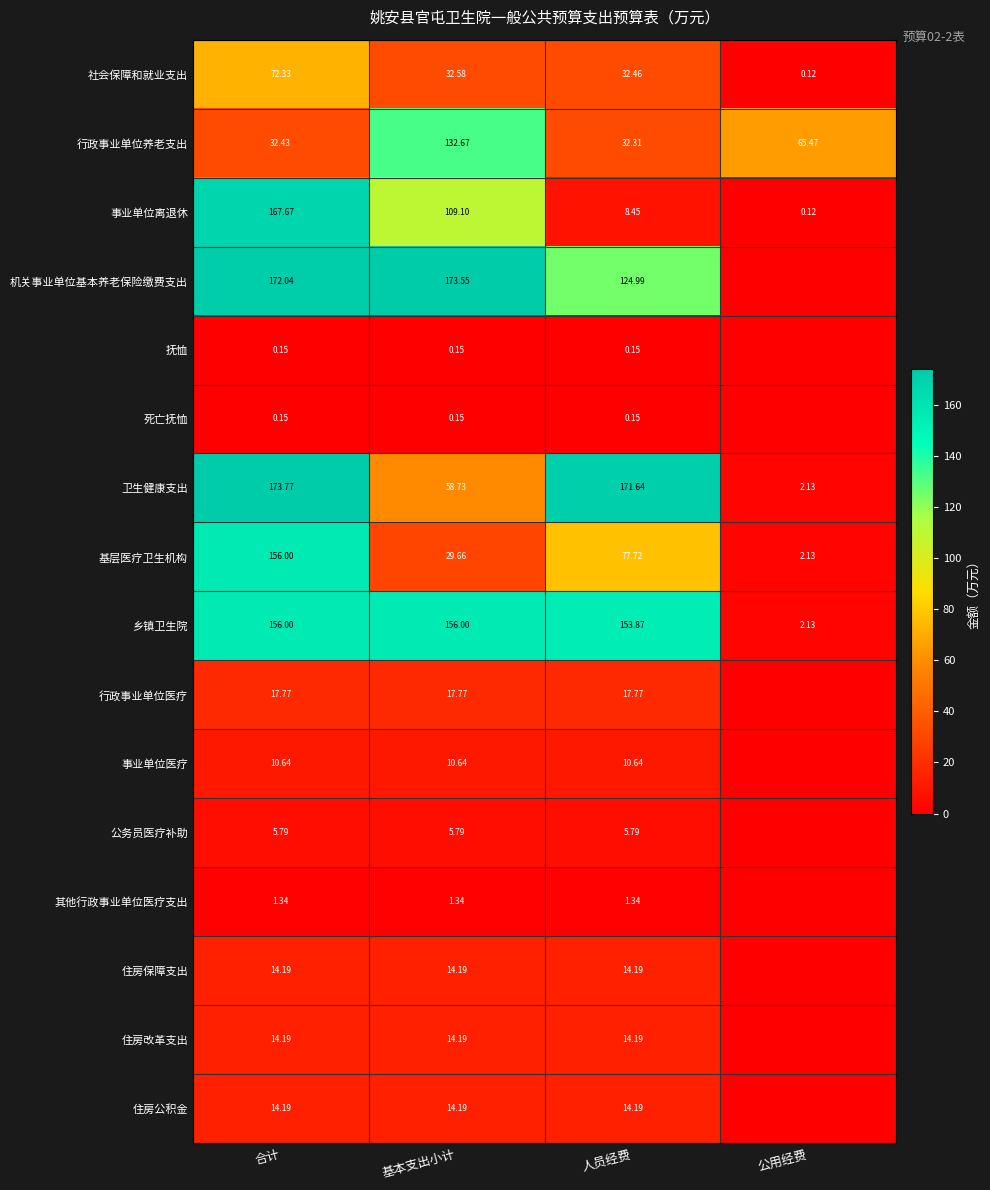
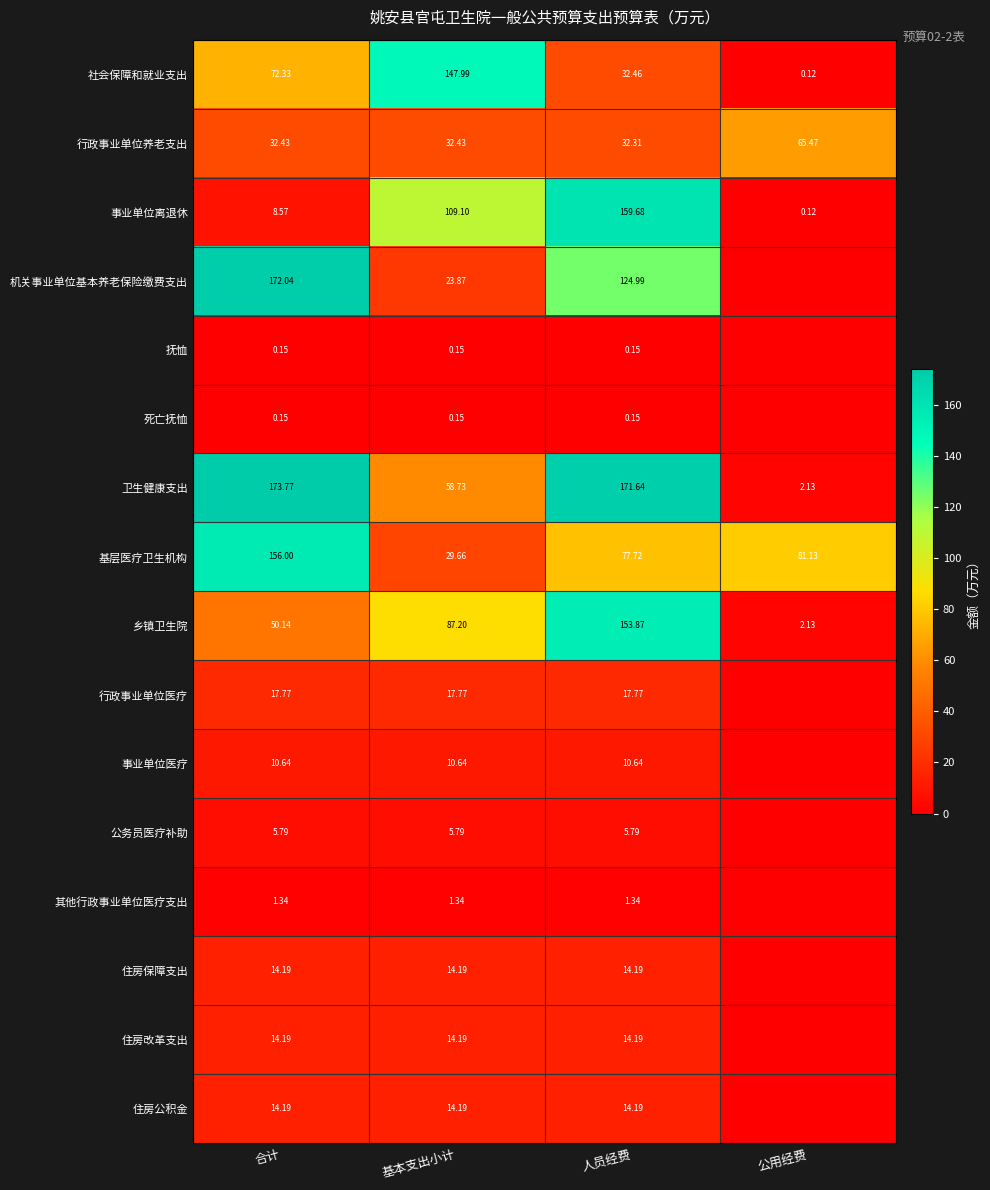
  {
    "社会保障和就业支出": {
      "合计": 72.33,
-     "基本支出小计": 32.58,
+     "基本支出小计": 147.99,
      "人员经费": 32.46,
      "公用经费": 0.12
    },
    "行政事业单位养老支出": {
      "合计": 32.43,
-     "基本支出小计": 132.67,
+     "基本支出小计": 32.43,
      "人员经费": 32.31,
      "公用经费": 65.47
    },
    "事业单位离退休": {
-     "合计": 167.67,
+     "合计": 8.57,
      "基本支出小计": 109.10,
-     "人员经费": 8.45,
+     "人员经费": 159.68,
      "公用经费": 0.12
    },
    "机关事业单位基本养老保险缴费支出": {
      "合计": 172.04,
-     "基本支出小计": 173.55,
+     "基本支出小计": 23.87,
      "人员经费": 124.99
    },
    "抚恤": {
      "合计": 0.15,
      "基本支出小计": 0.15,
      "人员经费": 0.15
    },
    "死亡抚恤": {
      "合计": 0.15,
      "基本支出小计": 0.15,
      "人员经费": 0.15
    },
    "卫生健康支出": {
      "合计": 173.77,
      "基本支出小计": 58.73,
      "人员经费": 171.64,
      "公用经费": 2.13
    },
    "基层医疗卫生机构": {
      "合计": 156.00,
      "基本支出小计": 29.66,
      "人员经费": 77.72,
-     "公用经费": 2.13
+     "公用经费": 81.13
    },
    "乡镇卫生院": {
-     "合计": 156.00,
-     "基本支出小计": 156.00,
+     "合计": 50.14,
+     "基本支出小计": 87.20,
      "人员经费": 153.87,
      "公用经费": 2.13
    },
    "行政事业单位医疗": {
      "合计": 17.77,
      "基本支出小计": 17.77,
      "人员经费": 17.77
    },
    "事业单位医疗": {
      "合计": 10.64,
      "基本支出小计": 10.64,
      "人员经费": 10.64
    },
    "公务员医疗补助": {
      "合计": 5.79,
      "基本支出小计": 5.79,
      "人员经费": 5.79
    },
    "其他行政事业单位医疗支出": {
      "合计": 1.34,
      "基本支出小计": 1.34,
      "人员经费": 1.34
    },
    "住房保障支出": {
      "合计": 14.19,
      "基本支出小计": 14.19,
      "人员经费": 14.19
    },
    "住房改革支出": {
      "合计": 14.19,
      "基本支出小计": 14.19,
      "人员经费": 14.19
    },
    "住房公积金": {
      "合计": 14.19,
      "基本支出小计": 14.19,
      "人员经费": 14.19
    }
  }
